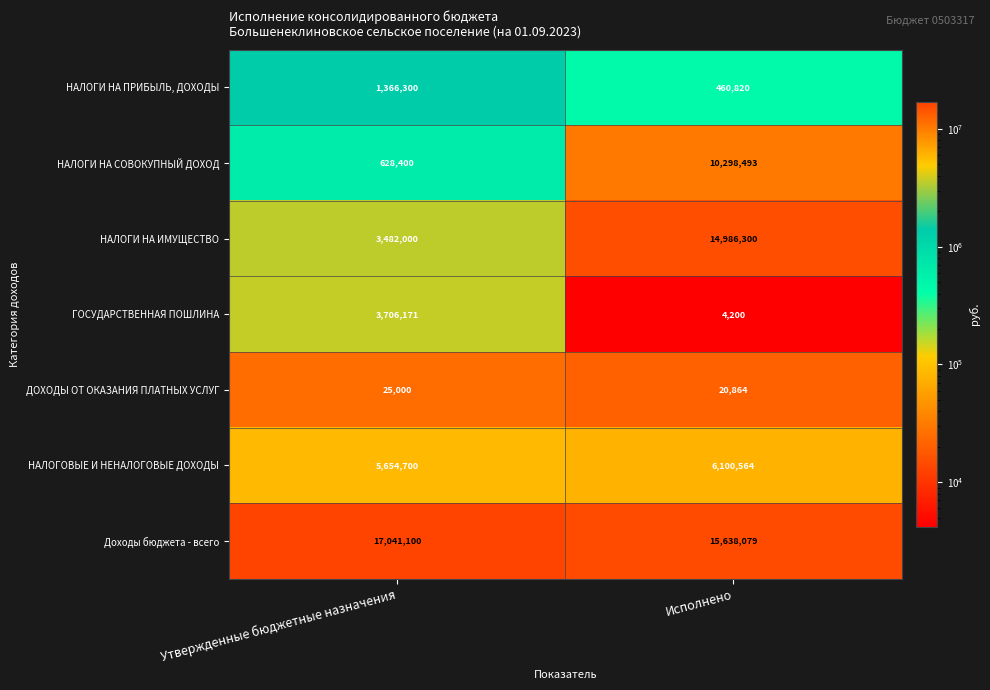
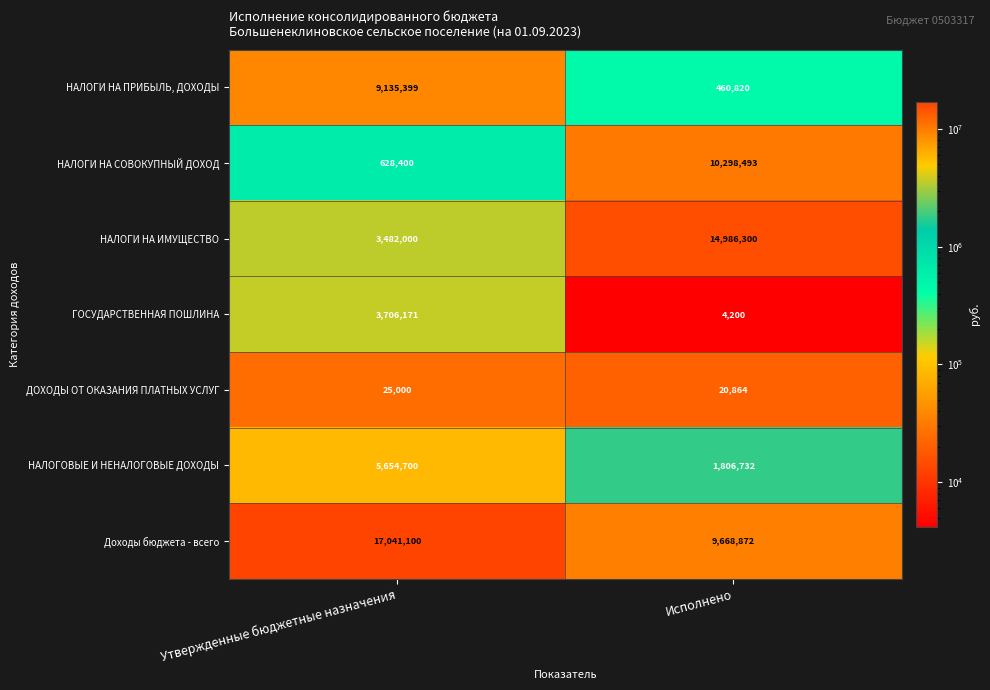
  {
    "НАЛОГИ НА ПРИБЫЛЬ, ДОХОДЫ": {
-     "Утвержденные бюджетные назначения": "1,366,300",
+     "Утвержденные бюджетные назначения": "9,135,399",
      "Исполнено": "460,820"
    },
    "НАЛОГИ НА СОВОКУПНЫЙ ДОХОД": {
      "Утвержденные бюджетные назначения": "628,400",
      "Исполнено": "10,298,493"
    },
    "НАЛОГИ НА ИМУЩЕСТВО": {
      "Утвержденные бюджетные назначения": "3,482,000",
      "Исполнено": "14,986,300"
    },
    "ГОСУДАРСТВЕННАЯ ПОШЛИНА": {
      "Утвержденные бюджетные назначения": "3,706,171",
      "Исполнено": "4,200"
    },
    "ДОХОДЫ ОТ ОКАЗАНИЯ ПЛАТНЫХ УСЛУГ": {
      "Утвержденные бюджетные назначения": "25,000",
      "Исполнено": "20,864"
    },
    "НАЛОГОВЫЕ И НЕНАЛОГОВЫЕ ДОХОДЫ": {
      "Утвержденные бюджетные назначения": "5,654,700",
-     "Исполнено": "6,100,564"
+     "Исполнено": "1,806,732"
    },
    "Доходы бюджета - всего": {
      "Утвержденные бюджетные назначения": "17,041,100",
-     "Исполнено": "15,638,079"
+     "Исполнено": "9,668,872"
    }
  }
